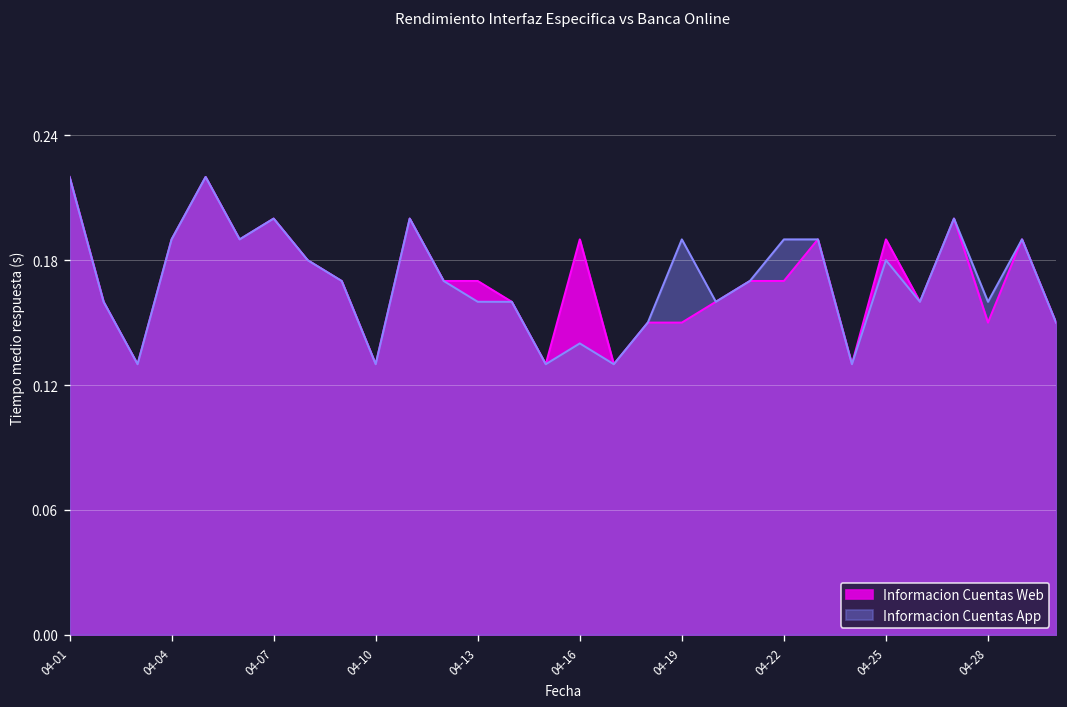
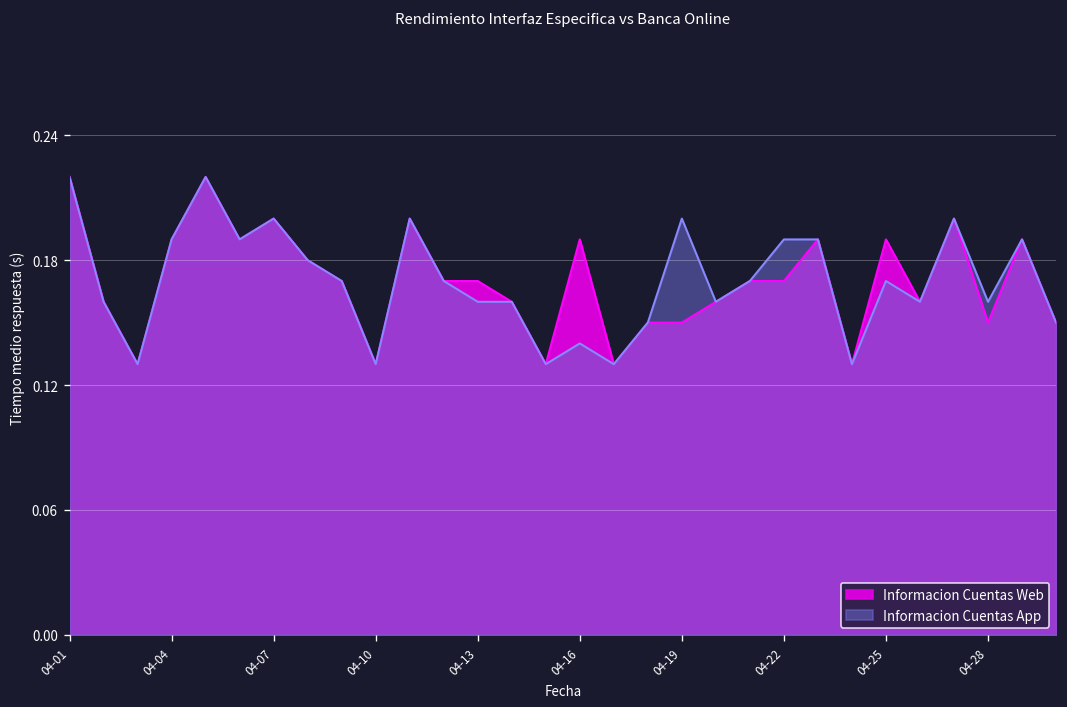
  {
    "Informacion Cuentas Web": {
      "04-13": 0.17,
      "04-16": 0.19,
      "04-19": 0.15,
      "04-22": 0.17,
      "04-25": 0.19,
      "04-28": 0.15
    },
    "Informacion Cuentas App": {
      "04-13": 0.16,
      "04-16": 0.14,
-     "04-19": 0.19,
+     "04-19": 0.20,
      "04-22": 0.19,
-     "04-25": 0.18,
+     "04-25": 0.17,
      "04-28": 0.16
    }
  }
